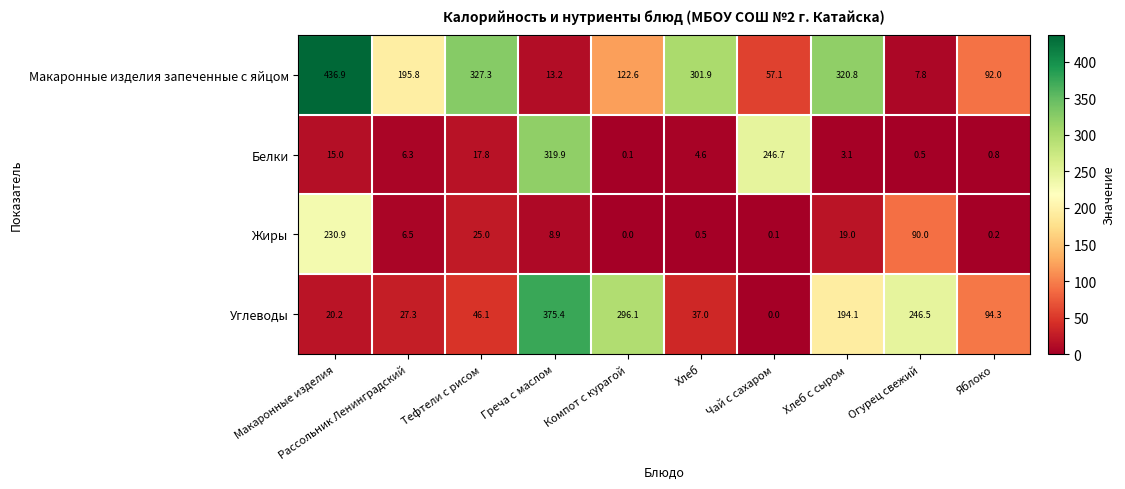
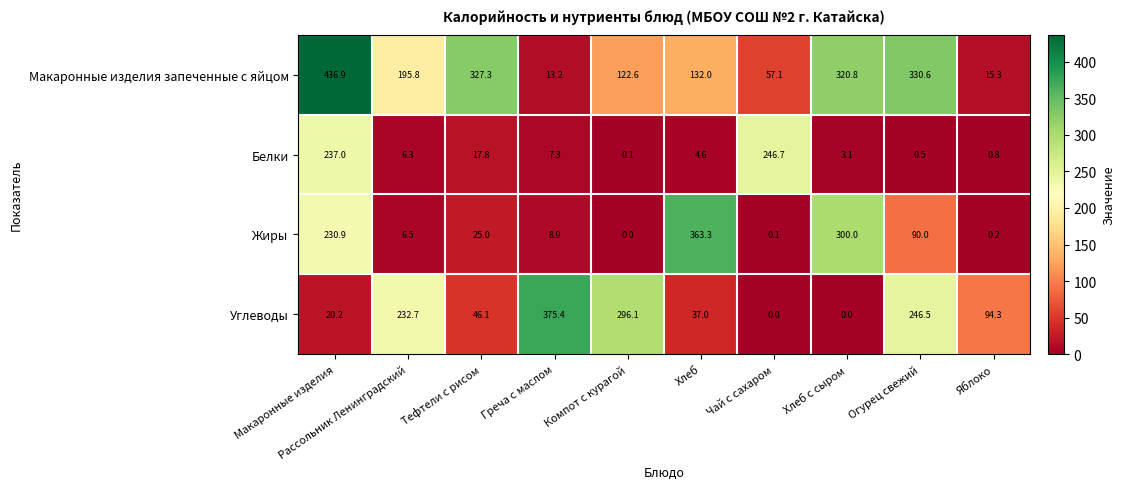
  {
    "Макаронные изделия запеченные с яйцом": {
      "Макаронные изделия": 436.9,
      "Рассольник Ленинградский": 195.8,
      "Тефтели с рисом": 327.3,
      "Греча с маслом": 13.2,
      "Компот с курагой": 122.6,
-     "Хлеб": 301.9,
+     "Хлеб": 132.0,
      "Чай с сахаром": 57.1,
      "Хлеб с сыром": 320.8,
-     "Огурец свежий": 7.8,
-     "Яблоко": 92.0
+     "Огурец свежий": 330.6,
+     "Яблоко": 15.3
    },
    "Белки": {
-     "Макаронные изделия": 15.0,
+     "Макаронные изделия": 237.0,
      "Рассольник Ленинградский": 6.3,
      "Тефтели с рисом": 17.8,
-     "Греча с маслом": 319.9,
+     "Греча с маслом": 7.3,
      "Компот с курагой": 0.1,
      "Хлеб": 4.6,
      "Чай с сахаром": 246.7,
      "Хлеб с сыром": 3.1,
      "Огурец свежий": 0.5,
      "Яблоко": 0.8
    },
    "Жиры": {
      "Макаронные изделия": 230.9,
      "Рассольник Ленинградский": 6.5,
      "Тефтели с рисом": 25.0,
      "Греча с маслом": 8.9,
      "Компот с курагой": 0.0,
-     "Хлеб": 0.5,
+     "Хлеб": 363.3,
      "Чай с сахаром": 0.1,
-     "Хлеб с сыром": 19.0,
+     "Хлеб с сыром": 300.0,
      "Огурец свежий": 90.0,
      "Яблоко": 0.2
    },
    "Углеводы": {
      "Макаронные изделия": 20.2,
-     "Рассольник Ленинградский": 27.3,
+     "Рассольник Ленинградский": 232.7,
      "Тефтели с рисом": 46.1,
      "Греча с маслом": 375.4,
      "Компот с курагой": 296.1,
      "Хлеб": 37.0,
      "Чай с сахаром": 0.0,
-     "Хлеб с сыром": 194.1,
+     "Хлеб с сыром": 0.0,
      "Огурец свежий": 246.5,
      "Яблоко": 94.3
    }
  }
